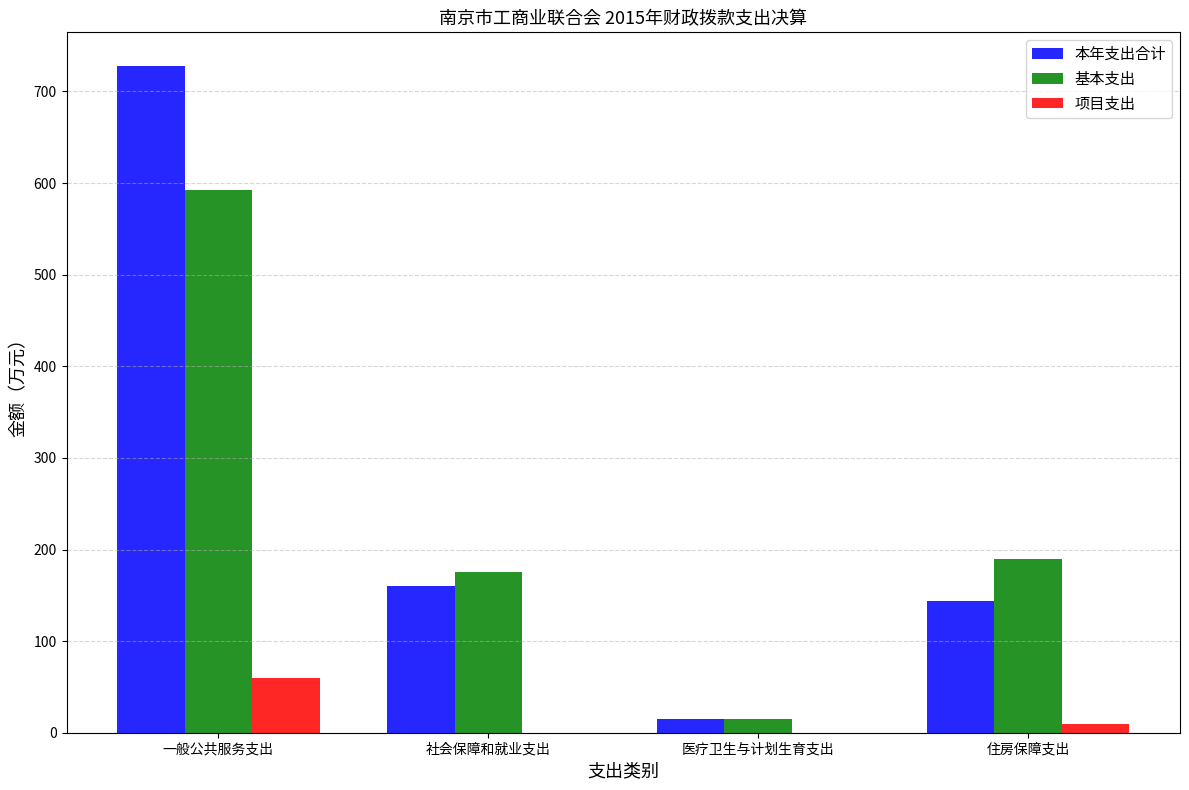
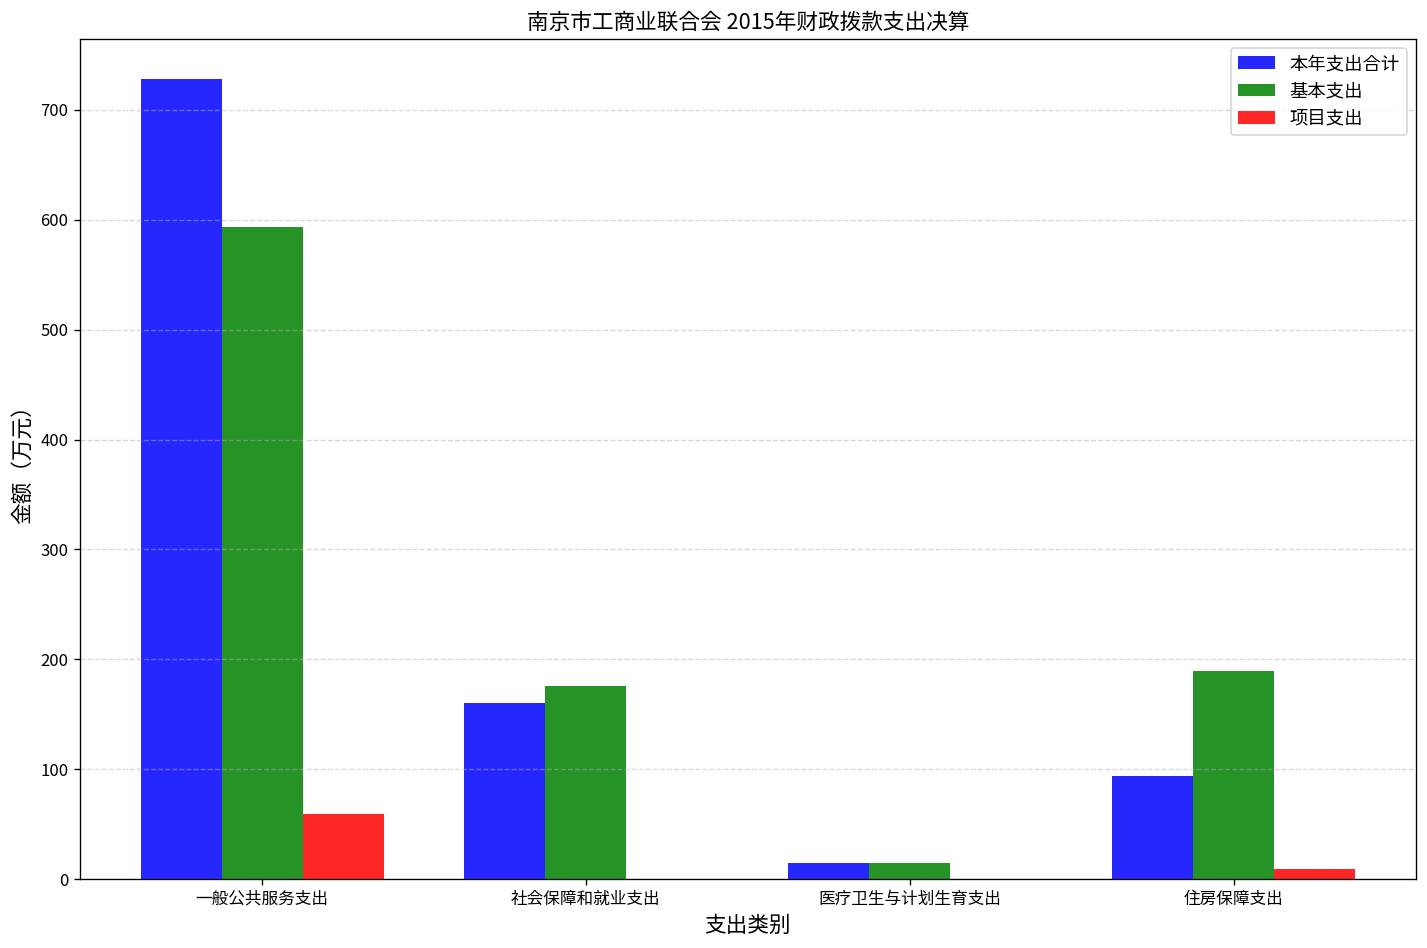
  {
    "本年支出合计": {
      "一般公共服务支出": 730,
      "社会保障和就业支出": 160,
      "医疗卫生与计划生育支出": 20,
-     "住房保障支出": 140
+     "住房保障支出": 90
    },
    "基本支出": {
      "一般公共服务支出": 590,
      "社会保障和就业支出": 180,
      "医疗卫生与计划生育支出": 20,
      "住房保障支出": 190
    },
    "项目支出": {
      "一般公共服务支出": 60,
      "社会保障和就业支出": 0,
      "医疗卫生与计划生育支出": 0,
      "住房保障支出": 10
    }
  }
